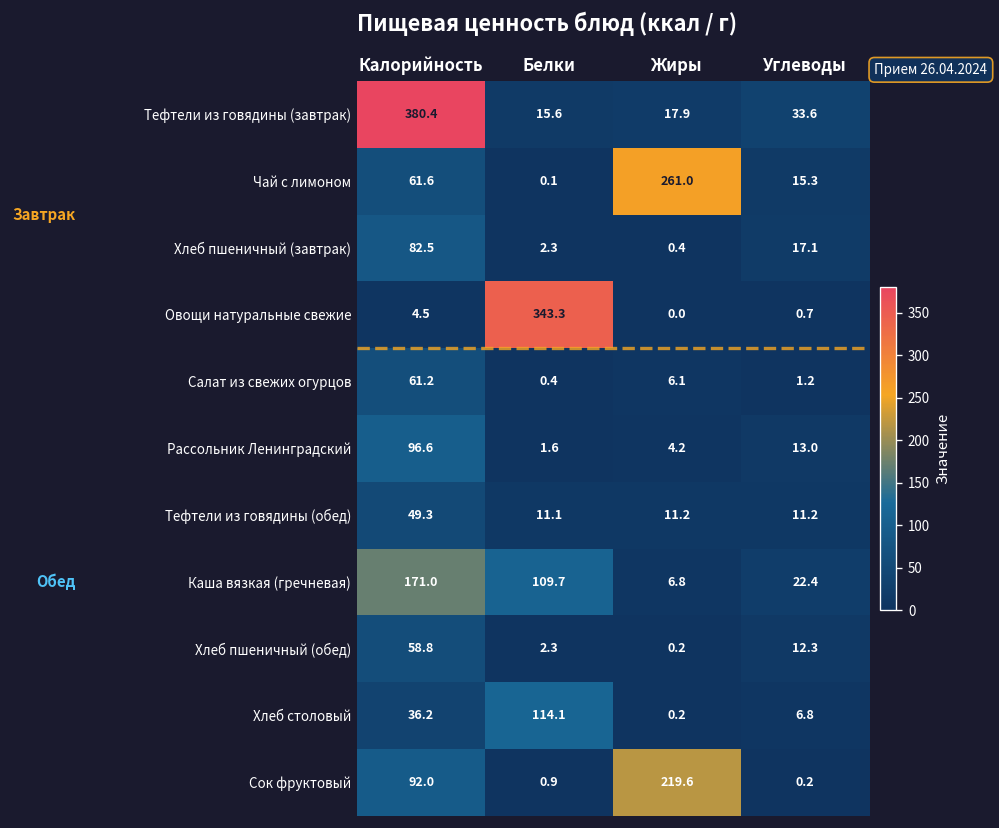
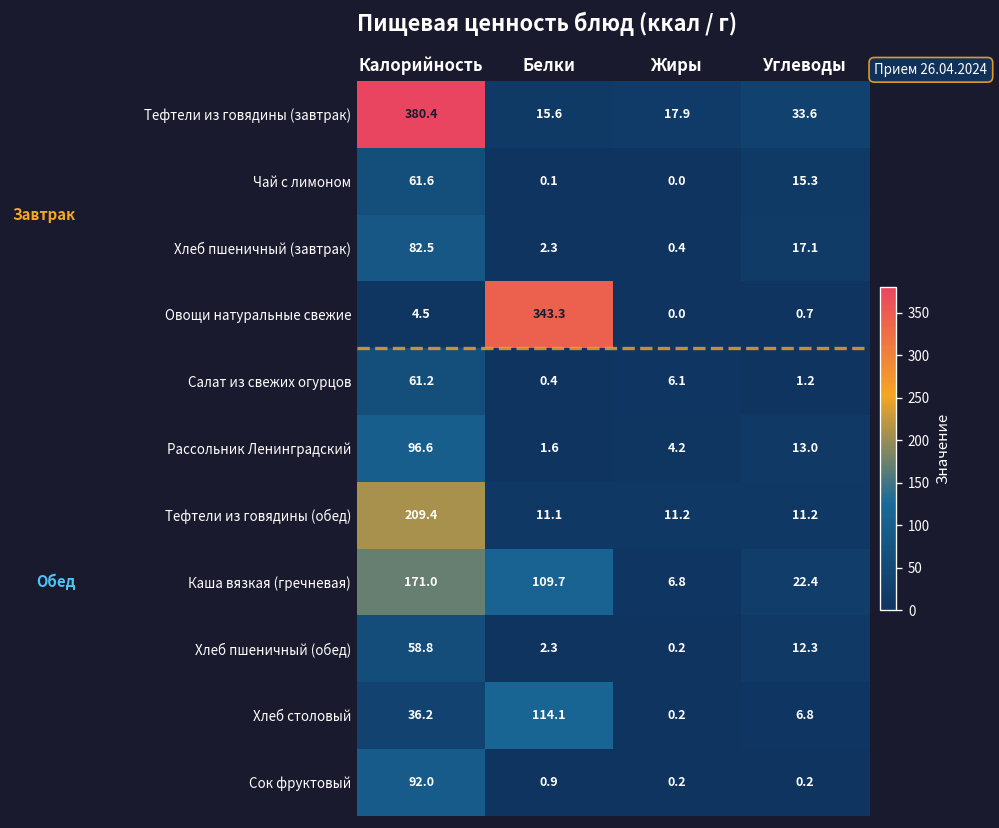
  {
    "Тефтели из говядины (завтрак)": {
      "Калорийность": 380.4,
      "Белки": 15.6,
      "Жиры": 17.9,
      "Углеводы": 33.6
    },
    "Чай с лимоном": {
      "Калорийность": 61.6,
      "Белки": 0.1,
-     "Жиры": 261.0,
+     "Жиры": 0.0,
      "Углеводы": 15.3
    },
    "Хлеб пшеничный (завтрак)": {
      "Калорийность": 82.5,
      "Белки": 2.3,
      "Жиры": 0.4,
      "Углеводы": 17.1
    },
    "Овощи натуральные свежие": {
      "Калорийность": 4.5,
      "Белки": 343.3,
      "Жиры": 0.0,
      "Углеводы": 0.7
    },
    "Салат из свежих огурцов": {
      "Калорийность": 61.2,
      "Белки": 0.4,
      "Жиры": 6.1,
      "Углеводы": 1.2
    },
    "Рассольник Ленинградский": {
      "Калорийность": 96.6,
      "Белки": 1.6,
      "Жиры": 4.2,
      "Углеводы": 13.0
    },
    "Тефтели из говядины (обед)": {
-     "Калорийность": 49.3,
+     "Калорийность": 209.4,
      "Белки": 11.1,
      "Жиры": 11.2,
      "Углеводы": 11.2
    },
    "Каша вязкая (гречневая)": {
      "Калорийность": 171.0,
      "Белки": 109.7,
      "Жиры": 6.8,
      "Углеводы": 22.4
    },
    "Хлеб пшеничный (обед)": {
      "Калорийность": 58.8,
      "Белки": 2.3,
      "Жиры": 0.2,
      "Углеводы": 12.3
    },
    "Хлеб столовый": {
      "Калорийность": 36.2,
      "Белки": 114.1,
      "Жиры": 0.2,
      "Углеводы": 6.8
    },
    "Сок фруктовый": {
      "Калорийность": 92.0,
      "Белки": 0.9,
-     "Жиры": 219.6,
+     "Жиры": 0.2,
      "Углеводы": 0.2
    }
  }
